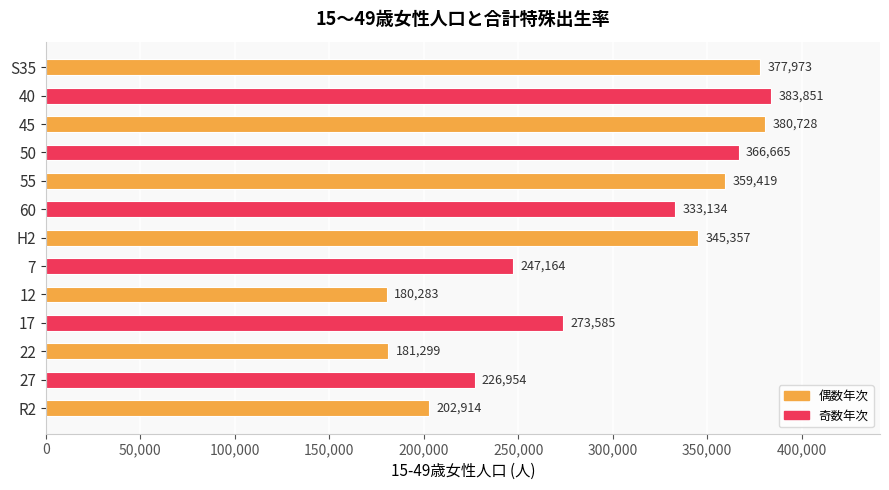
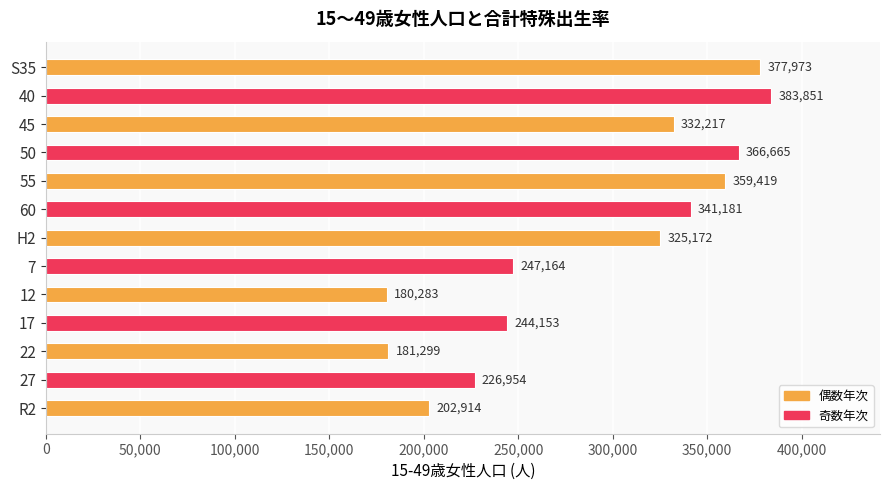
  {
    "S35": "377,973",
    "40": "383,851",
-   "45": "380,728",
+   "45": "332,217",
    "50": "366,665",
    "55": "359,419",
-   "60": "333,134",
-   "H2": "345,357",
+   "60": "341,181",
+   "H2": "325,172",
    "7": "247,164",
    "12": "180,283",
-   "17": "273,585",
+   "17": "244,153",
    "22": "181,299",
    "27": "226,954",
    "R2": "202,914"
  }
